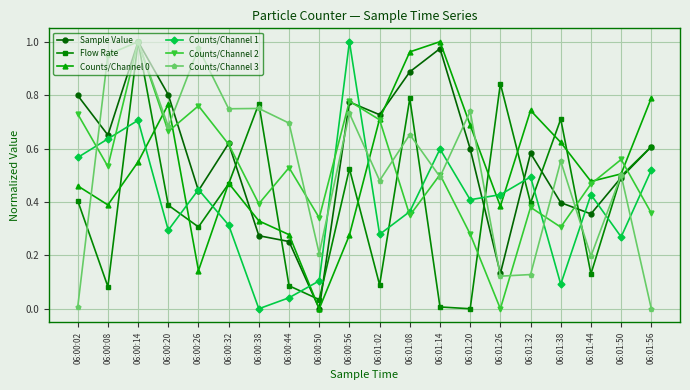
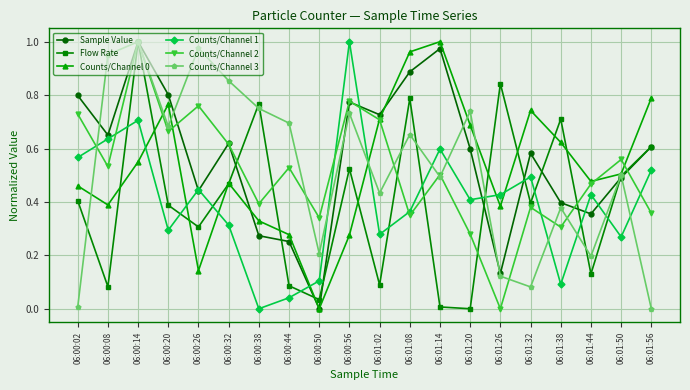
  {
    "Counts/Channel 3": {
      "06:00:02": 0.01,
      "06:00:20": 0.68,
-     "06:00:32": 0.75,
+     "06:00:32": 0.85,
      "06:00:38": 0.75,
      "06:00:44": 0.70,
      "06:00:50": 0.21,
      "06:00:56": 0.73,
-     "06:01:02": 0.48,
+     "06:01:02": 0.43,
      "06:01:08": 0.65,
      "06:01:20": 0.74,
      "06:01:26": 0.12,
-     "06:01:32": 0.13,
-     "06:01:38": 0.55,
+     "06:01:32": 0.08,
+     "06:01:38": 0.38,
      "06:01:44": 0.20,
      "06:01:56": 0.00
    }
  }
